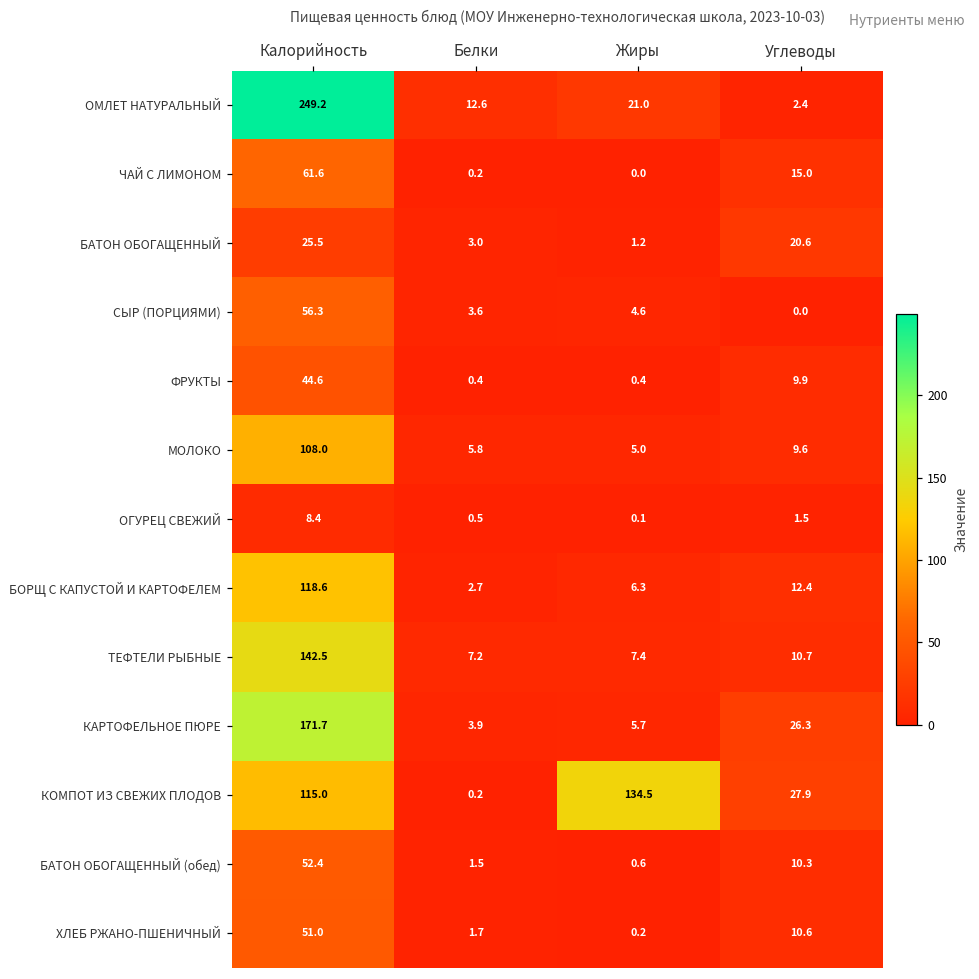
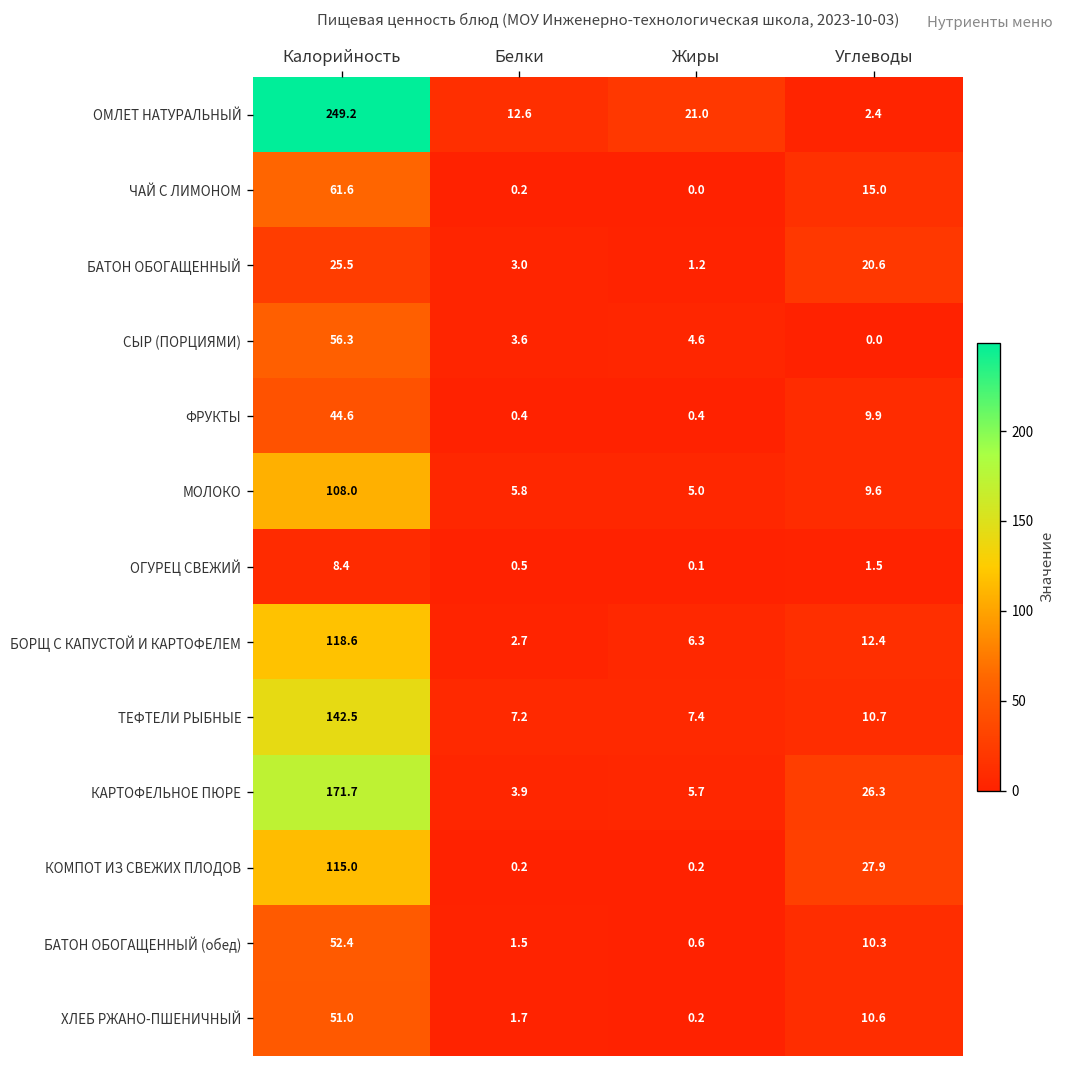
  {
    "ОМЛЕТ НАТУРАЛЬНЫЙ": {
      "Калорийность": 249.2,
      "Белки": 12.6,
      "Жиры": 21.0,
      "Углеводы": 2.4
    },
    "ЧАЙ С ЛИМОНОМ": {
      "Калорийность": 61.6,
      "Белки": 0.2,
      "Жиры": 0.0,
      "Углеводы": 15.0
    },
    "БАТОН ОБОГАЩЕННЫЙ": {
      "Калорийность": 25.5,
      "Белки": 3.0,
      "Жиры": 1.2,
      "Углеводы": 20.6
    },
    "СЫР (ПОРЦИЯМИ)": {
      "Калорийность": 56.3,
      "Белки": 3.6,
      "Жиры": 4.6,
      "Углеводы": 0.0
    },
    "ФРУКТЫ": {
      "Калорийность": 44.6,
      "Белки": 0.4,
      "Жиры": 0.4,
      "Углеводы": 9.9
    },
    "МОЛОКО": {
      "Калорийность": 108.0,
      "Белки": 5.8,
      "Жиры": 5.0,
      "Углеводы": 9.6
    },
    "ОГУРЕЦ СВЕЖИЙ": {
      "Калорийность": 8.4,
      "Белки": 0.5,
      "Жиры": 0.1,
      "Углеводы": 1.5
    },
    "БОРЩ С КАПУСТОЙ И КАРТОФЕЛЕМ": {
      "Калорийность": 118.6,
      "Белки": 2.7,
      "Жиры": 6.3,
      "Углеводы": 12.4
    },
    "ТЕФТЕЛИ РЫБНЫЕ": {
      "Калорийность": 142.5,
      "Белки": 7.2,
      "Жиры": 7.4,
      "Углеводы": 10.7
    },
    "КАРТОФЕЛЬНОЕ ПЮРЕ": {
      "Калорийность": 171.7,
      "Белки": 3.9,
      "Жиры": 5.7,
      "Углеводы": 26.3
    },
    "КОМПОТ ИЗ СВЕЖИХ ПЛОДОВ": {
      "Калорийность": 115.0,
      "Белки": 0.2,
-     "Жиры": 134.5,
+     "Жиры": 0.2,
      "Углеводы": 27.9
    },
    "БАТОН ОБОГАЩЕННЫЙ (обед)": {
      "Калорийность": 52.4,
      "Белки": 1.5,
      "Жиры": 0.6,
      "Углеводы": 10.3
    },
    "ХЛЕБ РЖАНО-ПШЕНИЧНЫЙ": {
      "Калорийность": 51.0,
      "Белки": 1.7,
      "Жиры": 0.2,
      "Углеводы": 10.6
    }
  }
